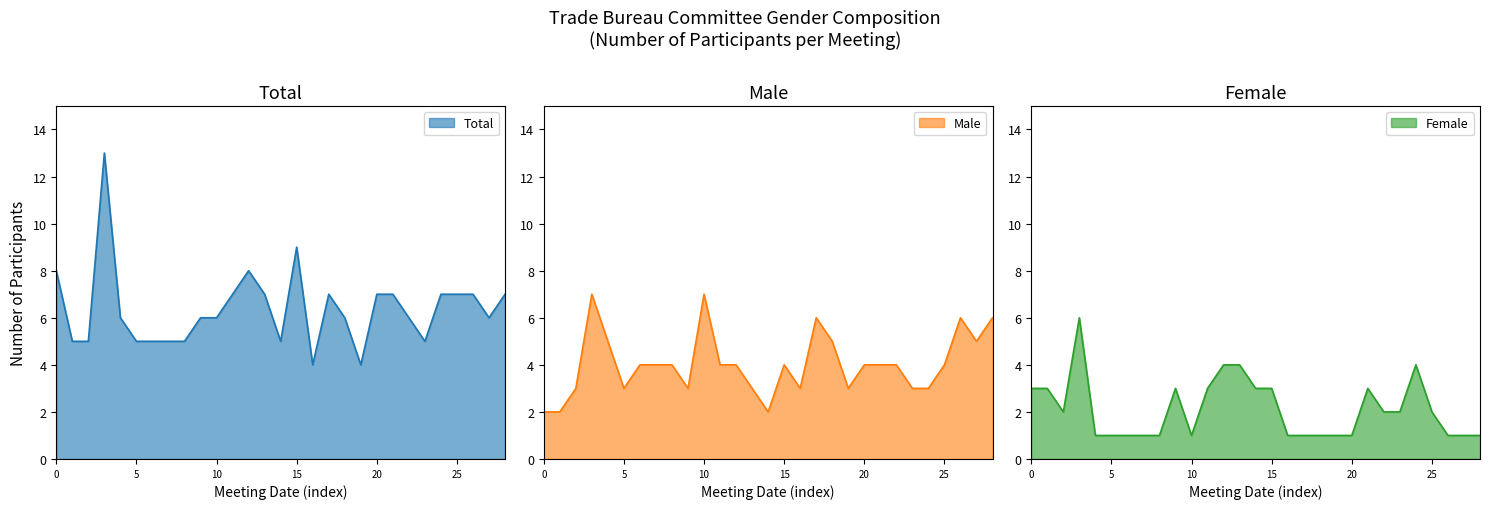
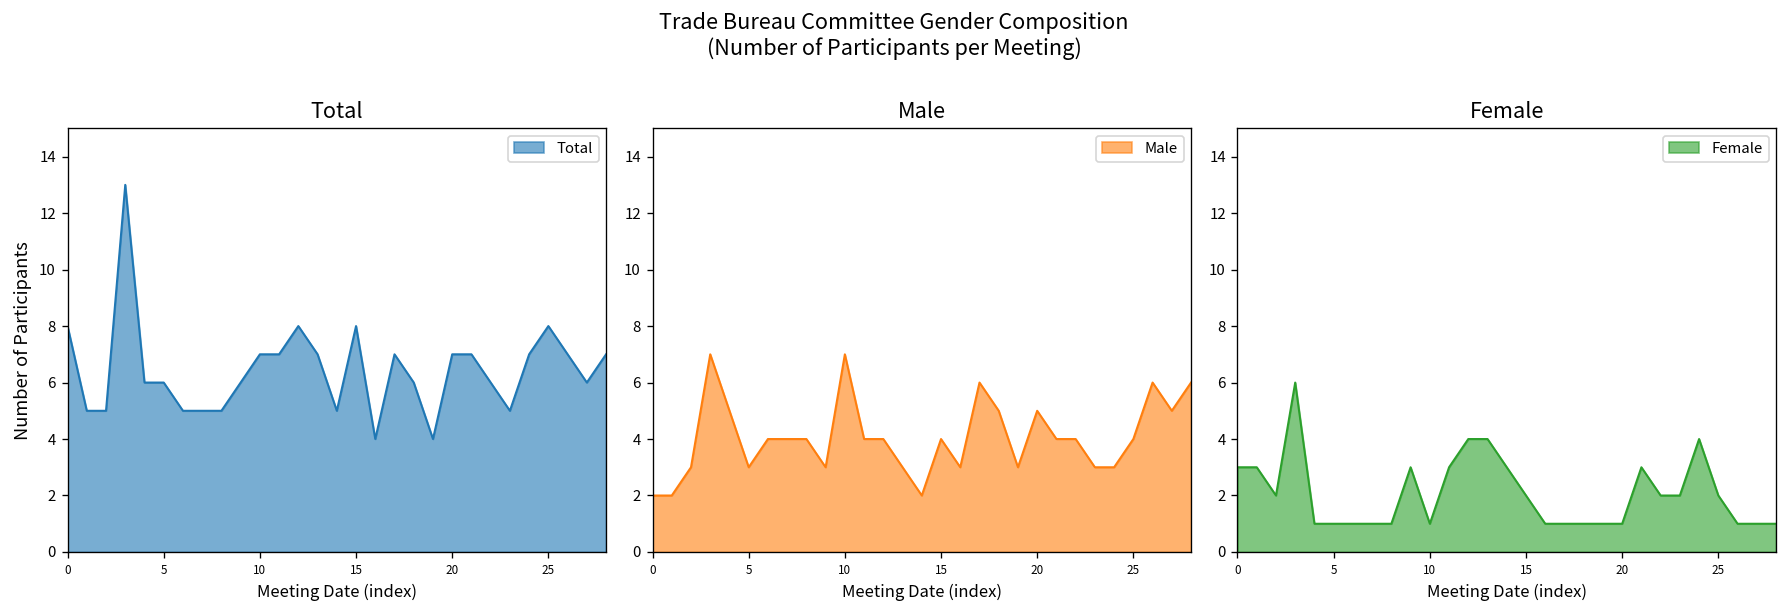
  {
    "Total": {
      "0": 8,
-     "5": 5,
-     "10": 6,
-     "15": 9,
+     "5": 6,
+     "10": 7,
+     "15": 8,
      "20": 7,
-     "25": 7
+     "25": 8
    },
    "Male": {
      "0": 2,
      "5": 3,
      "10": 7,
      "15": 4,
-     "20": 4,
+     "20": 5,
      "25": 4
    },
    "Female": {
      "0": 3,
      "5": 1,
      "10": 1,
-     "15": 3,
+     "15": 2,
      "20": 1,
      "25": 2
    }
  }
